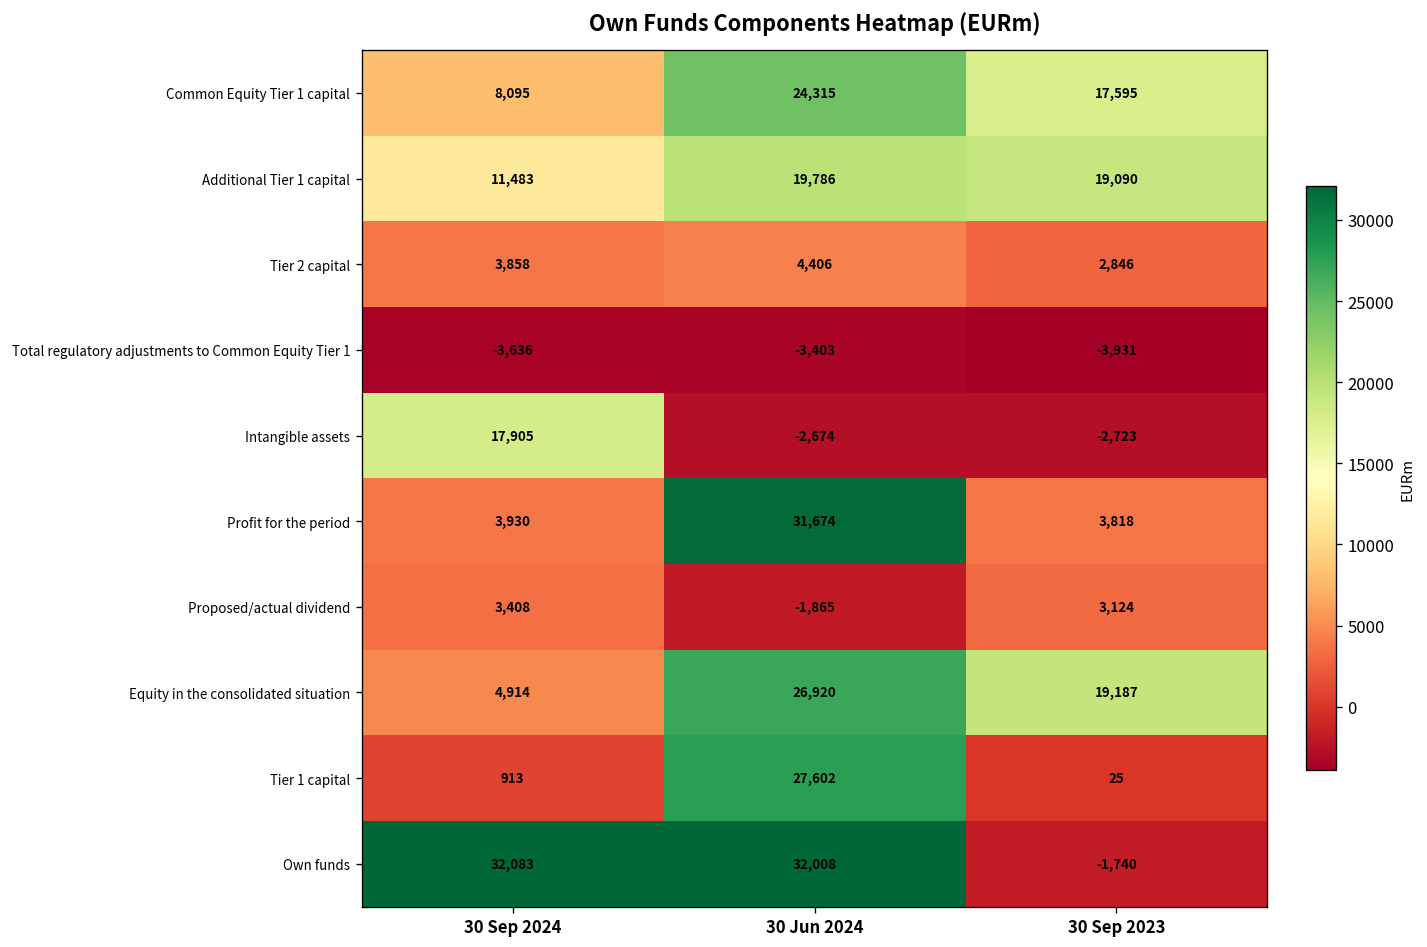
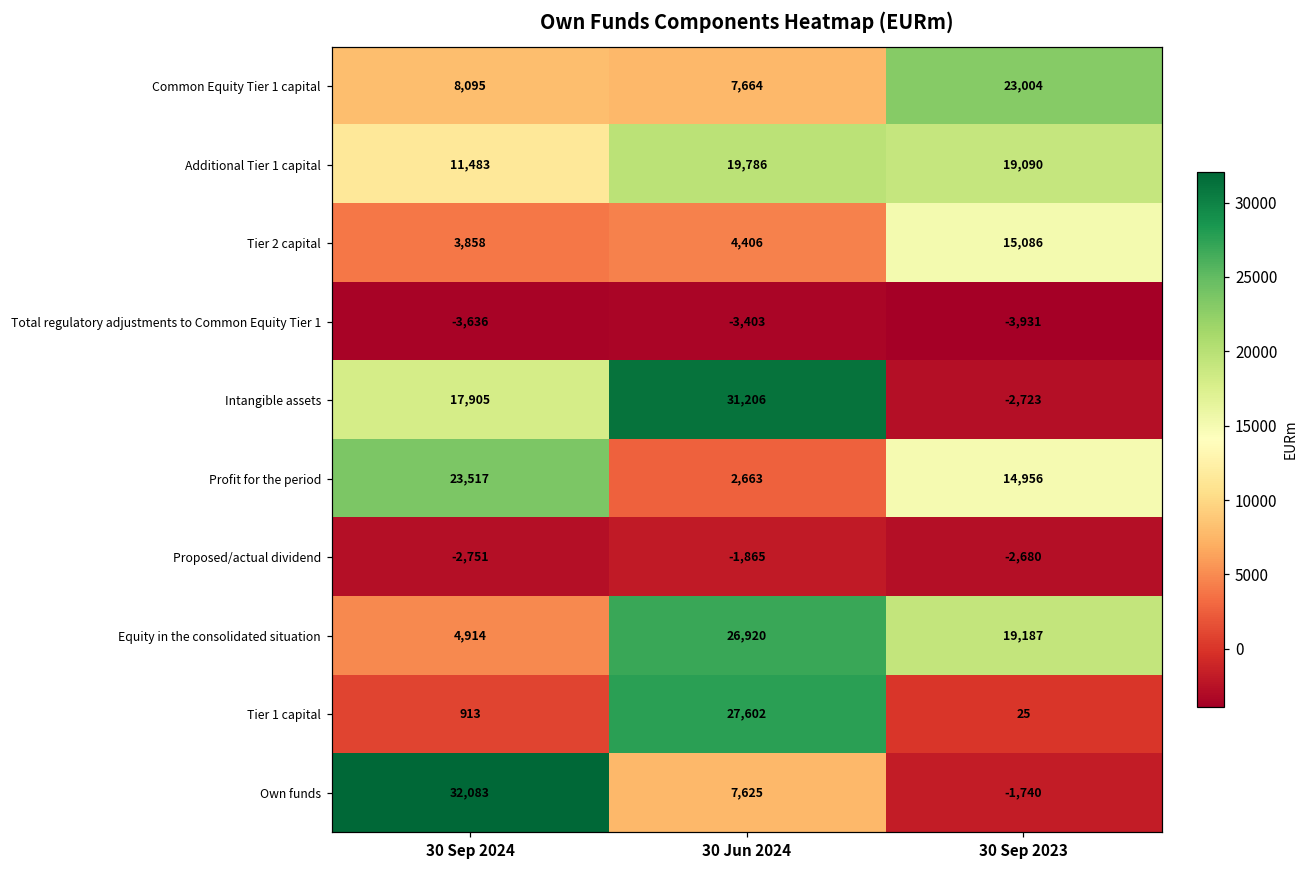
  {
    "Common Equity Tier 1 capital": {
      "30 Sep 2024": "8,095",
-     "30 Jun 2024": "24,315",
-     "30 Sep 2023": "17,595"
+     "30 Jun 2024": "7,664",
+     "30 Sep 2023": "23,004"
    },
    "Additional Tier 1 capital": {
      "30 Sep 2024": "11,483",
      "30 Jun 2024": "19,786",
      "30 Sep 2023": "19,090"
    },
    "Tier 2 capital": {
      "30 Sep 2024": "3,858",
      "30 Jun 2024": "4,406",
-     "30 Sep 2023": "2,846"
+     "30 Sep 2023": "15,086"
    },
    "Total regulatory adjustments to Common Equity Tier 1": {
      "30 Sep 2024": "-3,636",
      "30 Jun 2024": "-3,403",
      "30 Sep 2023": "-3,931"
    },
    "Intangible assets": {
      "30 Sep 2024": "17,905",
-     "30 Jun 2024": "-2,674",
+     "30 Jun 2024": "31,206",
      "30 Sep 2023": "-2,723"
    },
    "Profit for the period": {
-     "30 Sep 2024": "3,930",
-     "30 Jun 2024": "31,674",
-     "30 Sep 2023": "3,818"
+     "30 Sep 2024": "23,517",
+     "30 Jun 2024": "2,663",
+     "30 Sep 2023": "14,956"
    },
    "Proposed/actual dividend": {
-     "30 Sep 2024": "3,408",
+     "30 Sep 2024": "-2,751",
      "30 Jun 2024": "-1,865",
-     "30 Sep 2023": "3,124"
+     "30 Sep 2023": "-2,680"
    },
    "Equity in the consolidated situation": {
      "30 Sep 2024": "4,914",
      "30 Jun 2024": "26,920",
      "30 Sep 2023": "19,187"
    },
    "Tier 1 capital": {
      "30 Sep 2024": "913",
      "30 Jun 2024": "27,602",
      "30 Sep 2023": "25"
    },
    "Own funds": {
      "30 Sep 2024": "32,083",
-     "30 Jun 2024": "32,008",
+     "30 Jun 2024": "7,625",
      "30 Sep 2023": "-1,740"
    }
  }
